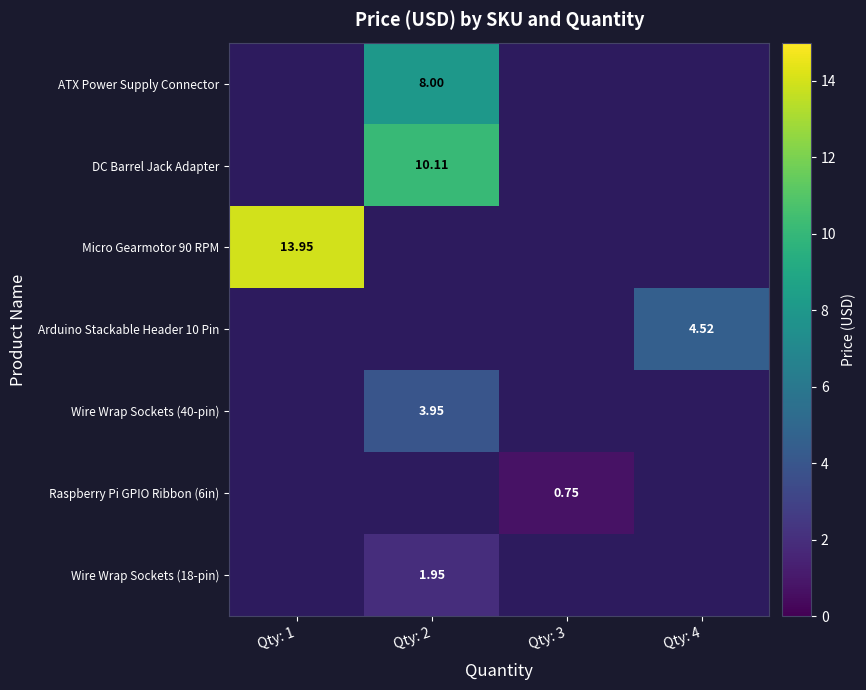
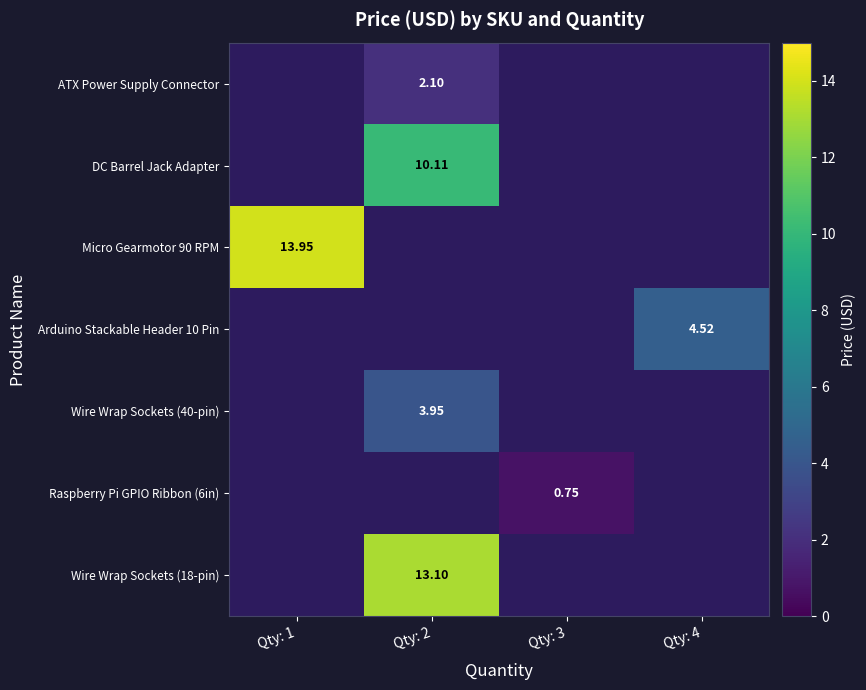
  {
    "ATX Power Supply Connector": {
-     "Qty: 2": 8.00
+     "Qty: 2": 2.10
    },
    "DC Barrel Jack Adapter": {
      "Qty: 2": 10.11
    },
    "Micro Gearmotor 90 RPM": {
      "Qty: 1": 13.95
    },
    "Arduino Stackable Header 10 Pin": {
      "Qty: 4": 4.52
    },
    "Wire Wrap Sockets (40-pin)": {
      "Qty: 2": 3.95
    },
    "Raspberry Pi GPIO Ribbon (6in)": {
      "Qty: 3": 0.75
    },
    "Wire Wrap Sockets (18-pin)": {
-     "Qty: 2": 1.95
+     "Qty: 2": 13.10
    }
  }
